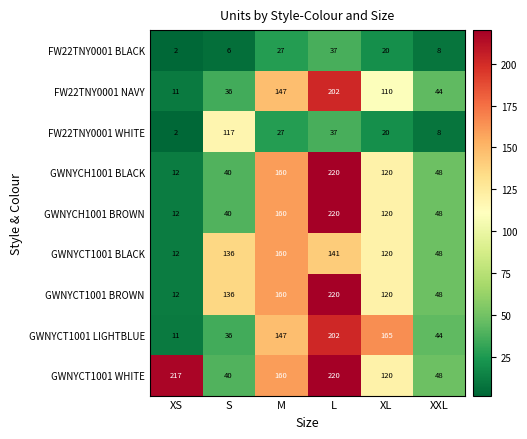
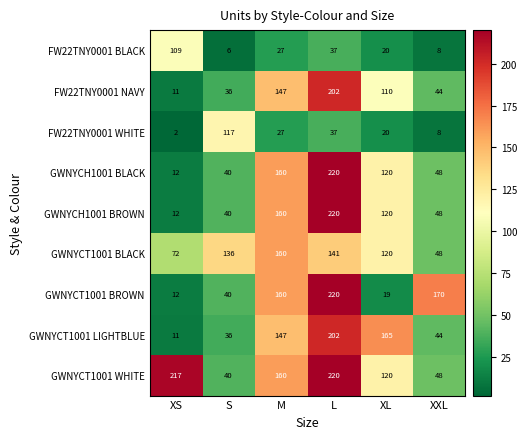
  {
    "FW22TNY0001 BLACK": {
-     "XS": 2,
+     "XS": 109,
      "S": 6,
      "M": 27,
      "L": 37,
      "XL": 20,
      "XXL": 8
    },
    "FW22TNY0001 NAVY": {
      "XS": 11,
      "S": 36,
      "M": 147,
      "L": 202,
      "XL": 110,
      "XXL": 44
    },
    "FW22TNY0001 WHITE": {
      "XS": 2,
      "S": 117,
      "M": 27,
      "L": 37,
      "XL": 20,
      "XXL": 8
    },
    "GWNYCH1001 BLACK": {
      "XS": 12,
      "S": 40,
      "M": 160,
      "L": 220,
      "XL": 120,
      "XXL": 48
    },
    "GWNYCH1001 BROWN": {
      "XS": 12,
      "S": 40,
      "M": 160,
      "L": 220,
      "XL": 120,
      "XXL": 48
    },
    "GWNYCT1001 BLACK": {
-     "XS": 12,
+     "XS": 72,
      "S": 136,
      "M": 160,
      "L": 141,
      "XL": 120,
      "XXL": 48
    },
    "GWNYCT1001 BROWN": {
      "XS": 12,
-     "S": 136,
+     "S": 40,
      "M": 160,
      "L": 220,
-     "XL": 120,
-     "XXL": 48
+     "XL": 19,
+     "XXL": 170
    },
    "GWNYCT1001 LIGHTBLUE": {
      "XS": 11,
      "S": 36,
      "M": 147,
      "L": 202,
      "XL": 165,
      "XXL": 44
    },
    "GWNYCT1001 WHITE": {
      "XS": 217,
      "S": 40,
      "M": 160,
      "L": 220,
      "XL": 120,
      "XXL": 48
    }
  }
